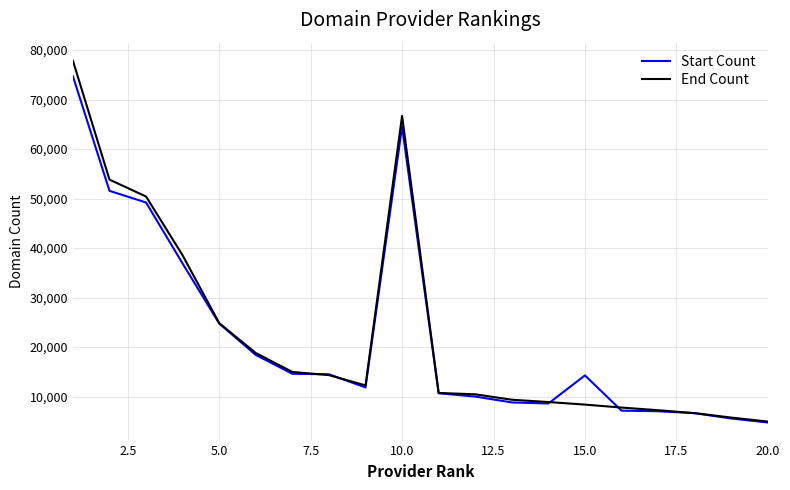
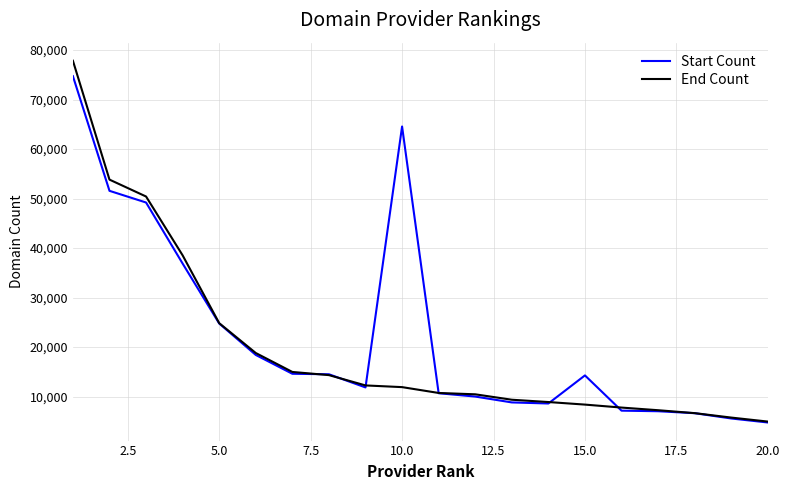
  {
    "Start Count": {
      "10.0": "65,000",
      "15.0": "14,000"
    },
    "End Count": {
-     "10.0": "67,000",
+     "10.0": "12,000",
      "15.0": "8,000"
    }
  }
